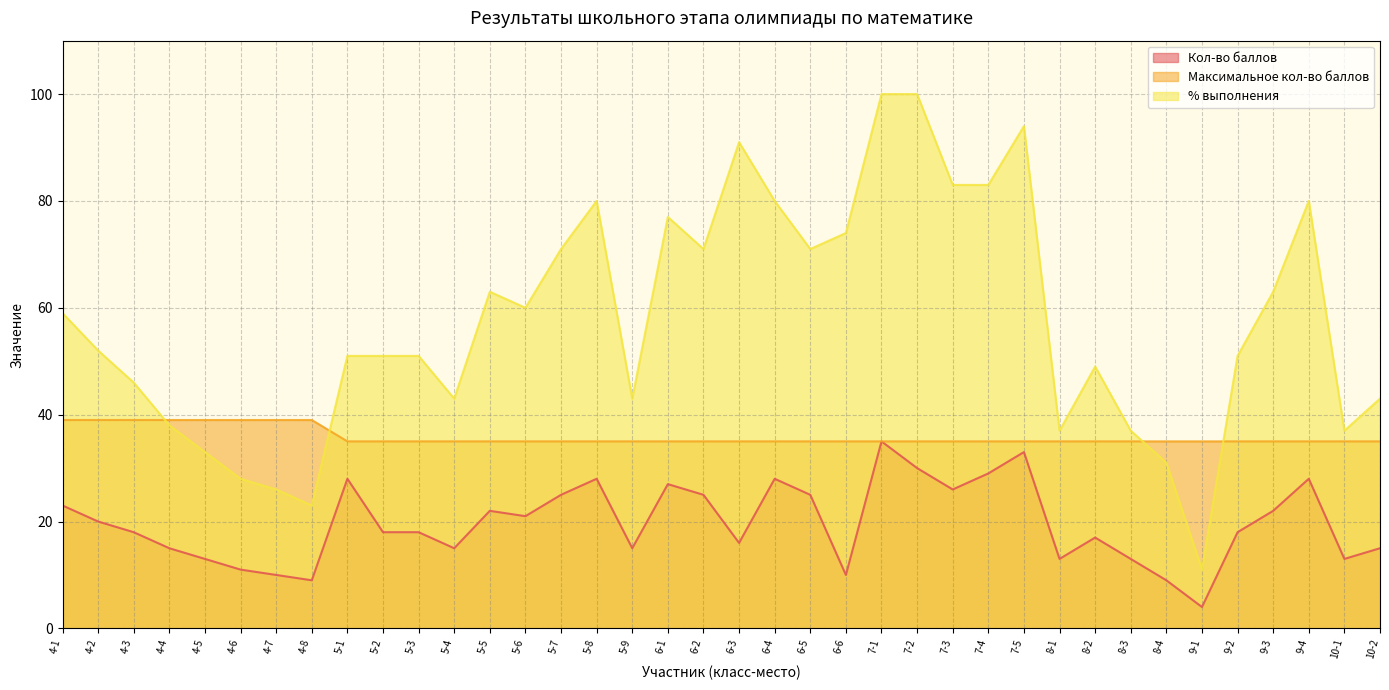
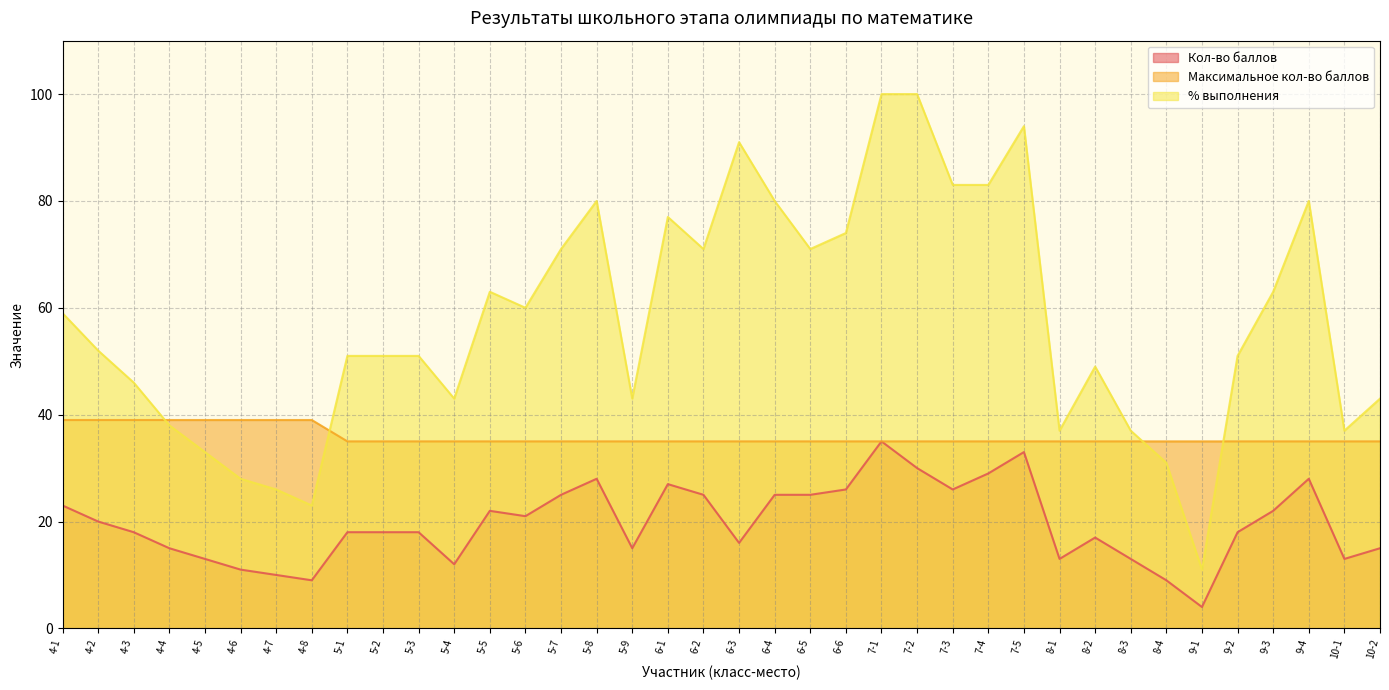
  {
    "Кол-во баллов": {
      "4-1": 23,
      "4-2": 20,
      "4-3": 18,
      "4-4": 15,
      "4-5": 13,
      "4-6": 11,
      "4-7": 10,
      "4-8": 9,
-     "5-1": 28,
+     "5-1": 18,
      "5-2": 18,
      "5-3": 18,
-     "5-4": 15,
+     "5-4": 12,
      "5-5": 22,
      "5-6": 21,
      "5-7": 25,
      "5-8": 28,
      "5-9": 15,
      "6-1": 27,
      "6-2": 25,
      "6-3": 16,
-     "6-4": 28,
+     "6-4": 25,
      "6-5": 25,
-     "6-6": 10,
+     "6-6": 26,
      "7-2": 30,
      "7-3": 26,
      "7-4": 29,
      "7-5": 33,
      "8-1": 13,
      "8-2": 17,
      "8-3": 13,
      "8-4": 9,
      "9-1": 4,
      "9-2": 18,
      "9-3": 22,
      "9-4": 28,
      "10-1": 13,
      "10-2": 15
    }
  }
